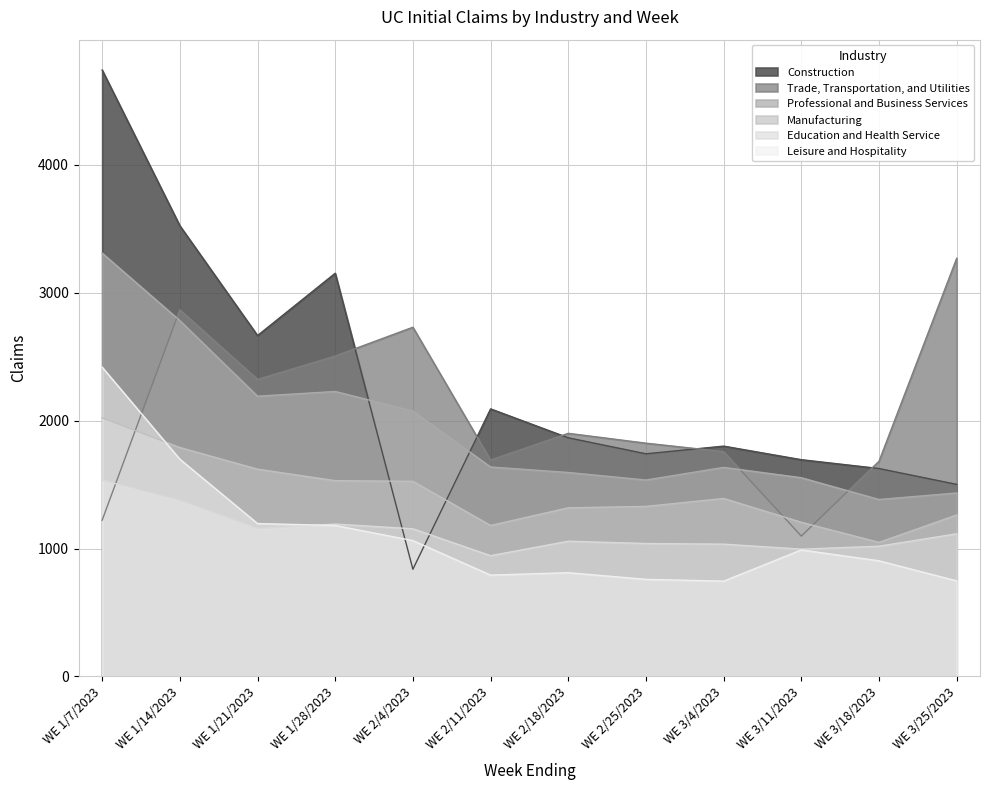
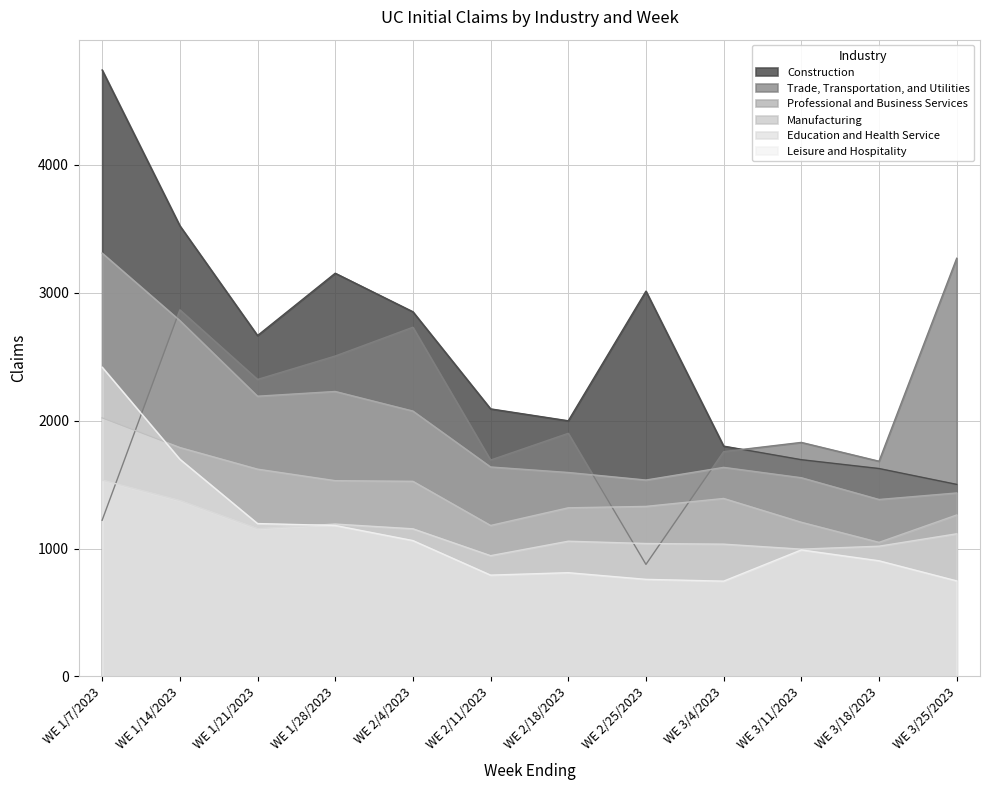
  {
    "Construction": {
      "WE 1/7/2023": 4740,
      "WE 1/14/2023": 3520,
      "WE 1/21/2023": 2660,
      "WE 1/28/2023": 3150,
-     "WE 2/4/2023": 840,
+     "WE 2/4/2023": 2850,
      "WE 2/11/2023": 2090,
-     "WE 2/18/2023": 1870,
-     "WE 2/25/2023": 1740,
+     "WE 2/18/2023": 2000,
+     "WE 2/25/2023": 3010,
      "WE 3/4/2023": 1800,
      "WE 3/11/2023": 1690,
      "WE 3/18/2023": 1630,
      "WE 3/25/2023": 1500
    },
    "Trade, Transportation, and Utilities": {
      "WE 1/7/2023": 1220,
      "WE 1/14/2023": 2870,
      "WE 1/21/2023": 2320,
      "WE 1/28/2023": 2500,
      "WE 2/4/2023": 2730,
      "WE 2/11/2023": 1690,
      "WE 2/18/2023": 1900,
-     "WE 2/25/2023": 1820,
+     "WE 2/25/2023": 880,
      "WE 3/4/2023": 1760,
-     "WE 3/11/2023": 1100,
+     "WE 3/11/2023": 1830,
      "WE 3/18/2023": 1680,
      "WE 3/25/2023": 3270
    }
  }
